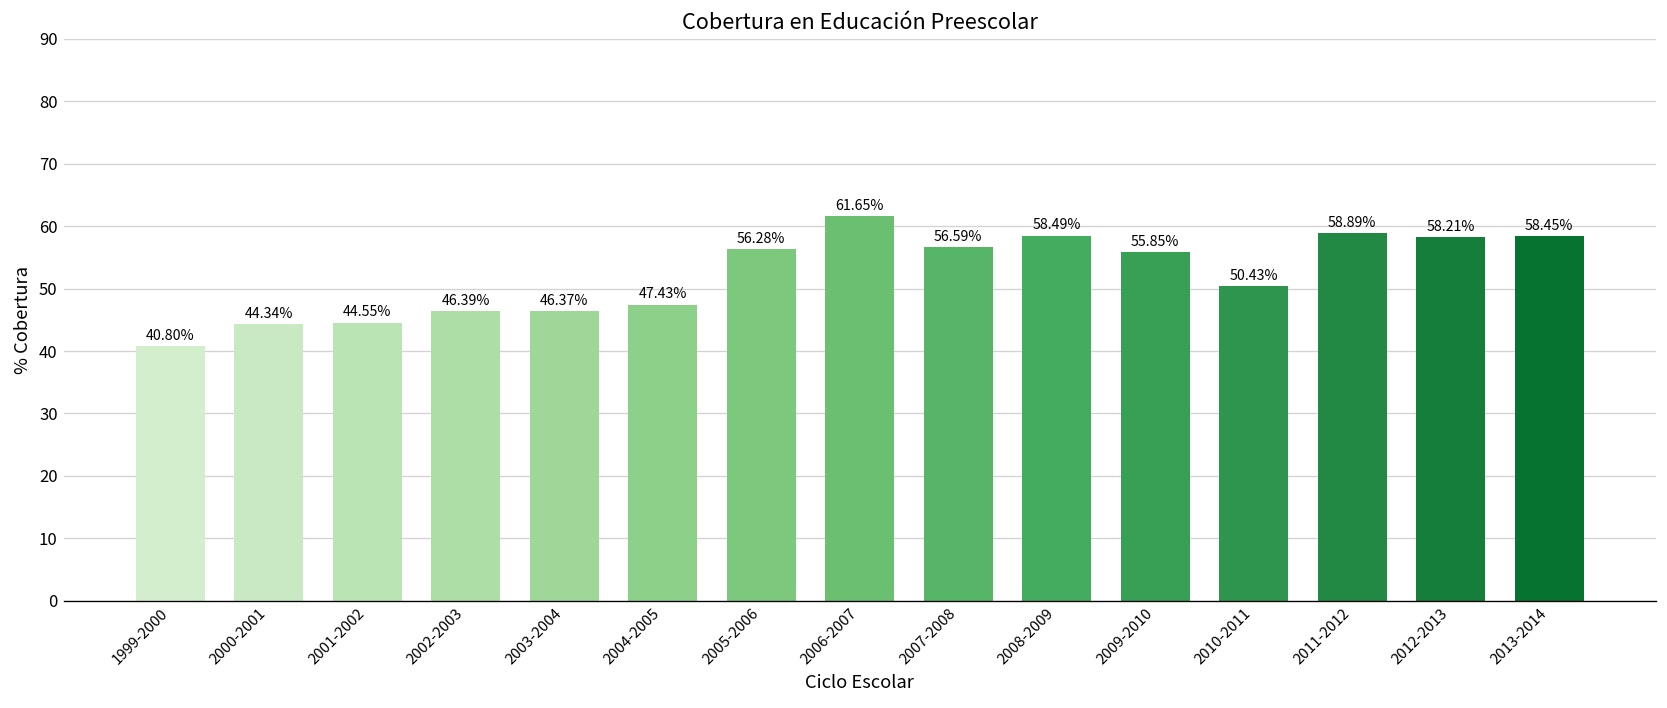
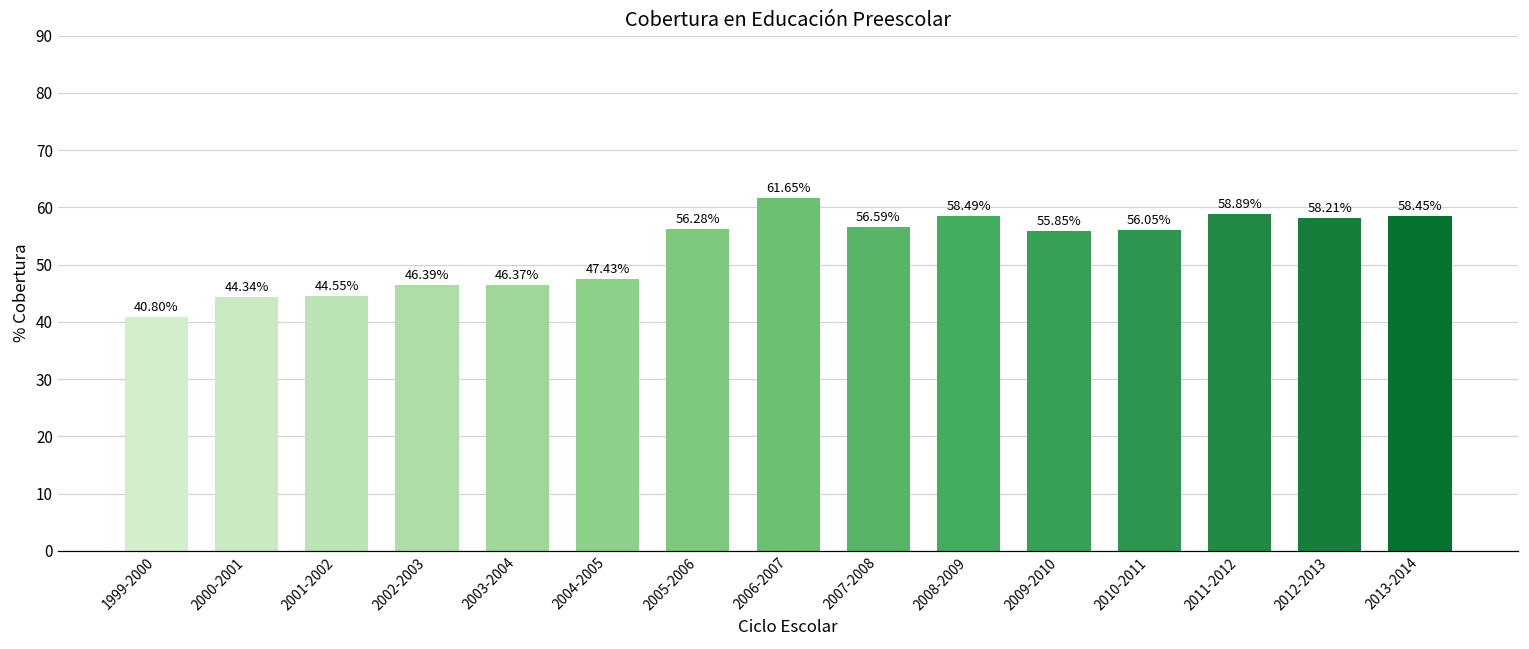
  {
    "1999-2000": "40.80%",
    "2000-2001": "44.34%",
    "2001-2002": "44.55%",
    "2002-2003": "46.39%",
    "2003-2004": "46.37%",
    "2004-2005": "47.43%",
    "2005-2006": "56.28%",
    "2006-2007": "61.65%",
    "2007-2008": "56.59%",
    "2008-2009": "58.49%",
    "2009-2010": "55.85%",
-   "2010-2011": "50.43%",
+   "2010-2011": "56.05%",
    "2011-2012": "58.89%",
    "2012-2013": "58.21%",
    "2013-2014": "58.45%"
  }
